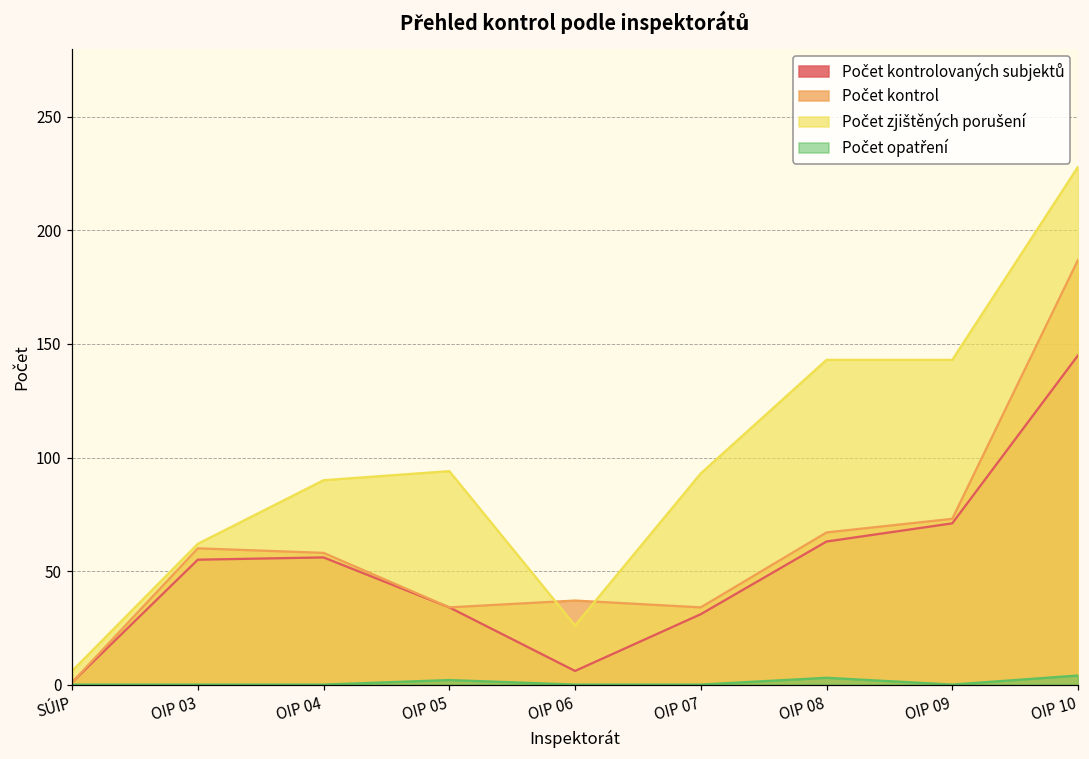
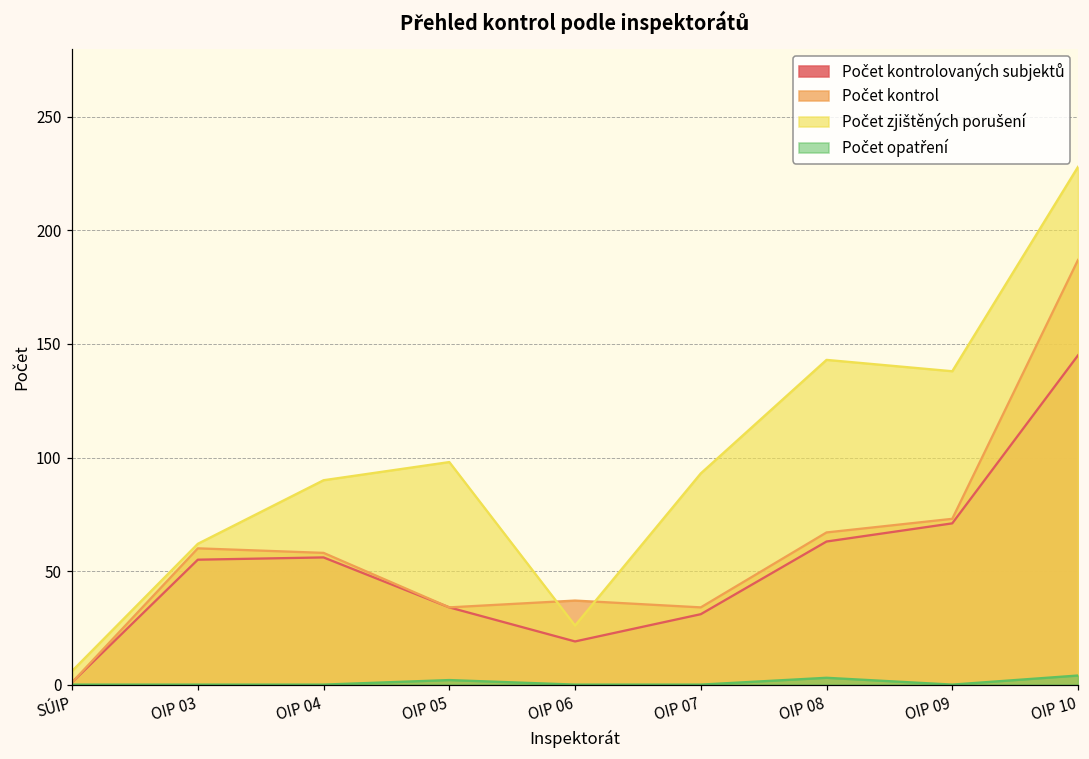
  {
    "Počet kontrolovaných subjektů": {
      "OIP 03": 55,
      "OIP 04": 56,
-     "OIP 06": 6,
+     "OIP 06": 19,
      "OIP 07": 31,
      "OIP 08": 63,
      "OIP 09": 71,
      "OIP 10": 145
    },
    "Počet kontrol": {
      "OIP 03": 60,
      "OIP 04": 58,
      "OIP 06": 37,
      "OIP 07": 34,
      "OIP 08": 67,
      "OIP 09": 73,
      "OIP 10": 187
    },
    "Počet zjištěných porušení": {
      "SÚIP": 6,
      "OIP 03": 62,
      "OIP 04": 90,
-     "OIP 05": 94,
+     "OIP 05": 98,
      "OIP 06": 26,
      "OIP 07": 93,
      "OIP 08": 143,
-     "OIP 09": 143,
+     "OIP 09": 138,
      "OIP 10": 228
    },
    "Počet opatření": {
      "OIP 03": 0,
      "OIP 04": 0,
      "OIP 05": 2,
      "OIP 06": 0,
      "OIP 07": 0,
      "OIP 08": 3,
      "OIP 09": 0,
      "OIP 10": 4
    }
  }
